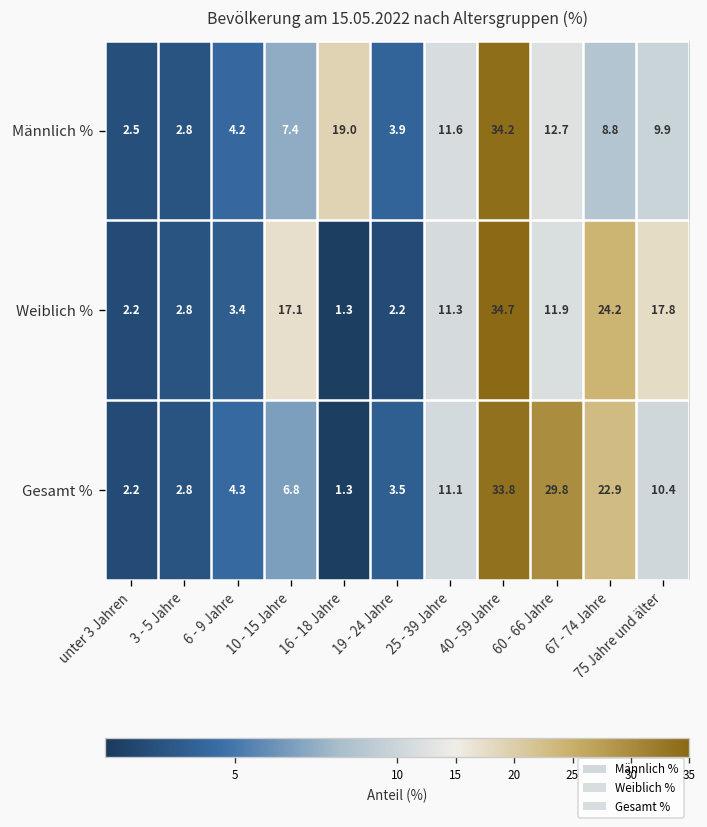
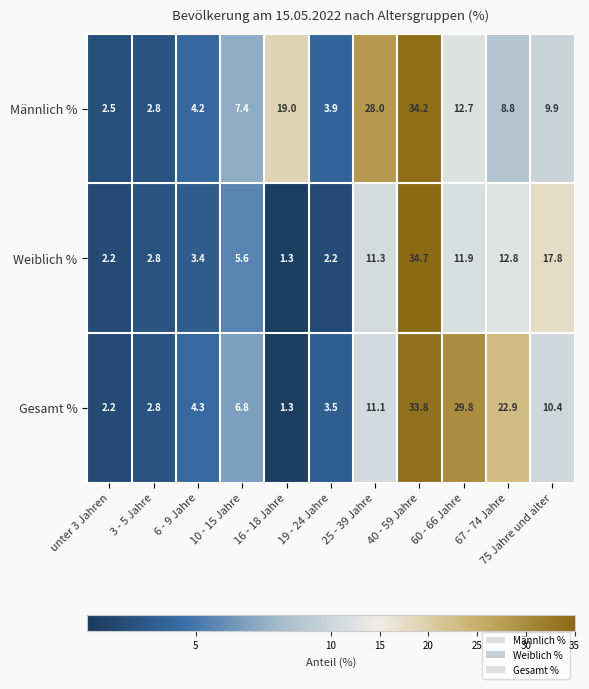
  {
    "Männlich %": {
      "unter 3 Jahren": 2.5,
      "3 - 5 Jahre": 2.8,
      "6 - 9 Jahre": 4.2,
      "10 - 15 Jahre": 7.4,
      "16 - 18 Jahre": 19.0,
      "19 - 24 Jahre": 3.9,
-     "25 - 39 Jahre": 11.6,
+     "25 - 39 Jahre": 28.0,
      "40 - 59 Jahre": 34.2,
      "60 - 66 Jahre": 12.7,
      "67 - 74 Jahre": 8.8,
      "75 Jahre und älter": 9.9
    },
    "Weiblich %": {
      "unter 3 Jahren": 2.2,
      "3 - 5 Jahre": 2.8,
      "6 - 9 Jahre": 3.4,
-     "10 - 15 Jahre": 17.1,
+     "10 - 15 Jahre": 5.6,
      "16 - 18 Jahre": 1.3,
      "19 - 24 Jahre": 2.2,
      "25 - 39 Jahre": 11.3,
      "40 - 59 Jahre": 34.7,
      "60 - 66 Jahre": 11.9,
-     "67 - 74 Jahre": 24.2,
+     "67 - 74 Jahre": 12.8,
      "75 Jahre und älter": 17.8
    },
    "Gesamt %": {
      "unter 3 Jahren": 2.2,
      "3 - 5 Jahre": 2.8,
      "6 - 9 Jahre": 4.3,
      "10 - 15 Jahre": 6.8,
      "16 - 18 Jahre": 1.3,
      "19 - 24 Jahre": 3.5,
      "25 - 39 Jahre": 11.1,
      "40 - 59 Jahre": 33.8,
      "60 - 66 Jahre": 29.8,
      "67 - 74 Jahre": 22.9,
      "75 Jahre und älter": 10.4
    }
  }
